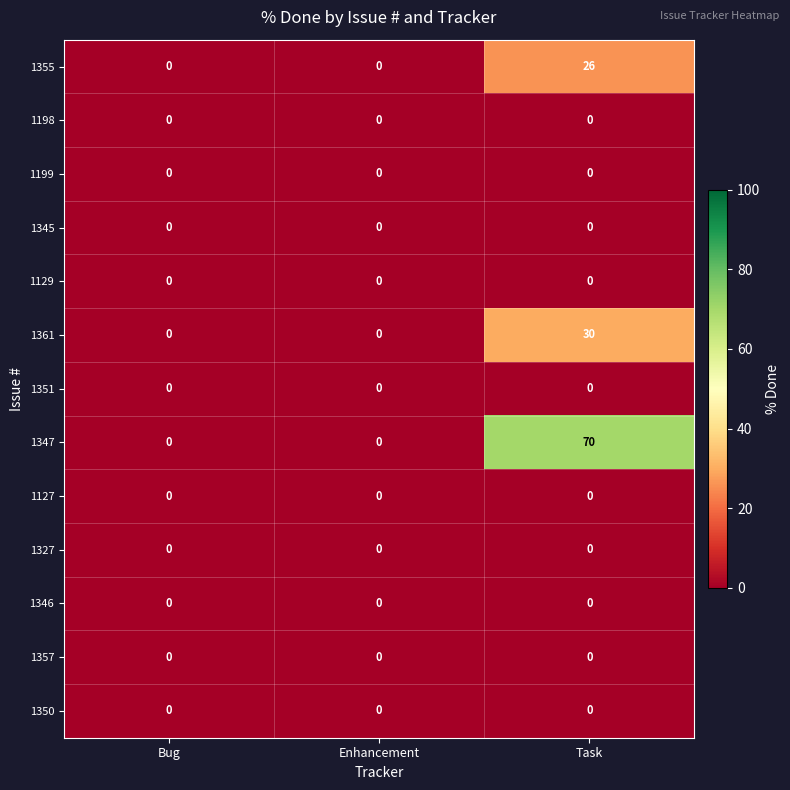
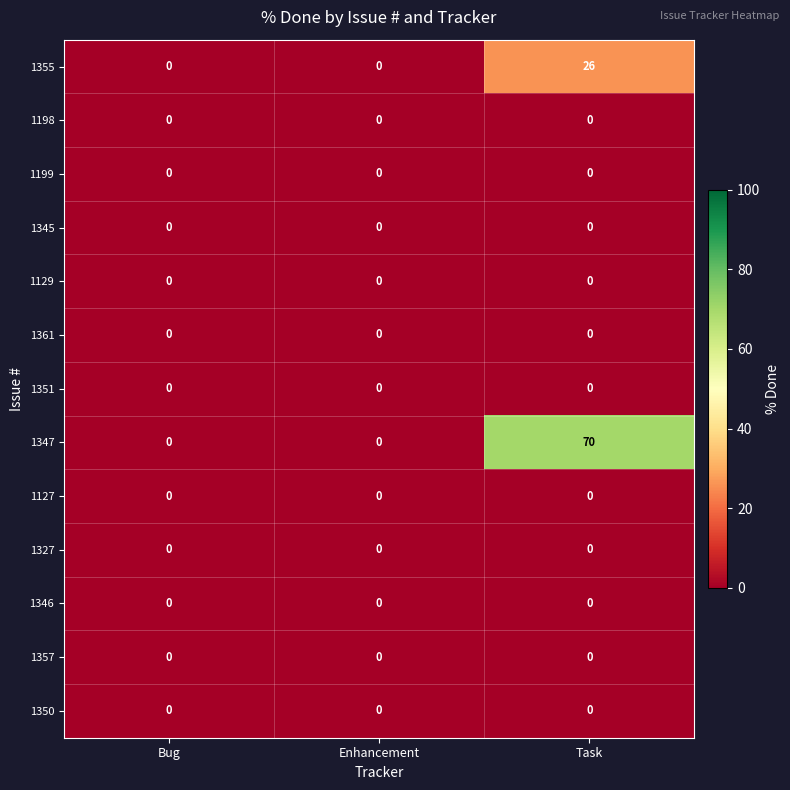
  {
    "1355": {
      "Bug": 0,
      "Enhancement": 0,
      "Task": 26
    },
    "1198": {
      "Bug": 0,
      "Enhancement": 0,
      "Task": 0
    },
    "1199": {
      "Bug": 0,
      "Enhancement": 0,
      "Task": 0
    },
    "1345": {
      "Bug": 0,
      "Enhancement": 0,
      "Task": 0
    },
    "1129": {
      "Bug": 0,
      "Enhancement": 0,
      "Task": 0
    },
    "1361": {
      "Bug": 0,
      "Enhancement": 0,
-     "Task": 30
+     "Task": 0
    },
    "1351": {
      "Bug": 0,
      "Enhancement": 0,
      "Task": 0
    },
    "1347": {
      "Bug": 0,
      "Enhancement": 0,
      "Task": 70
    },
    "1127": {
      "Bug": 0,
      "Enhancement": 0,
      "Task": 0
    },
    "1327": {
      "Bug": 0,
      "Enhancement": 0,
      "Task": 0
    },
    "1346": {
      "Bug": 0,
      "Enhancement": 0,
      "Task": 0
    },
    "1357": {
      "Bug": 0,
      "Enhancement": 0,
      "Task": 0
    },
    "1350": {
      "Bug": 0,
      "Enhancement": 0,
      "Task": 0
    }
  }
